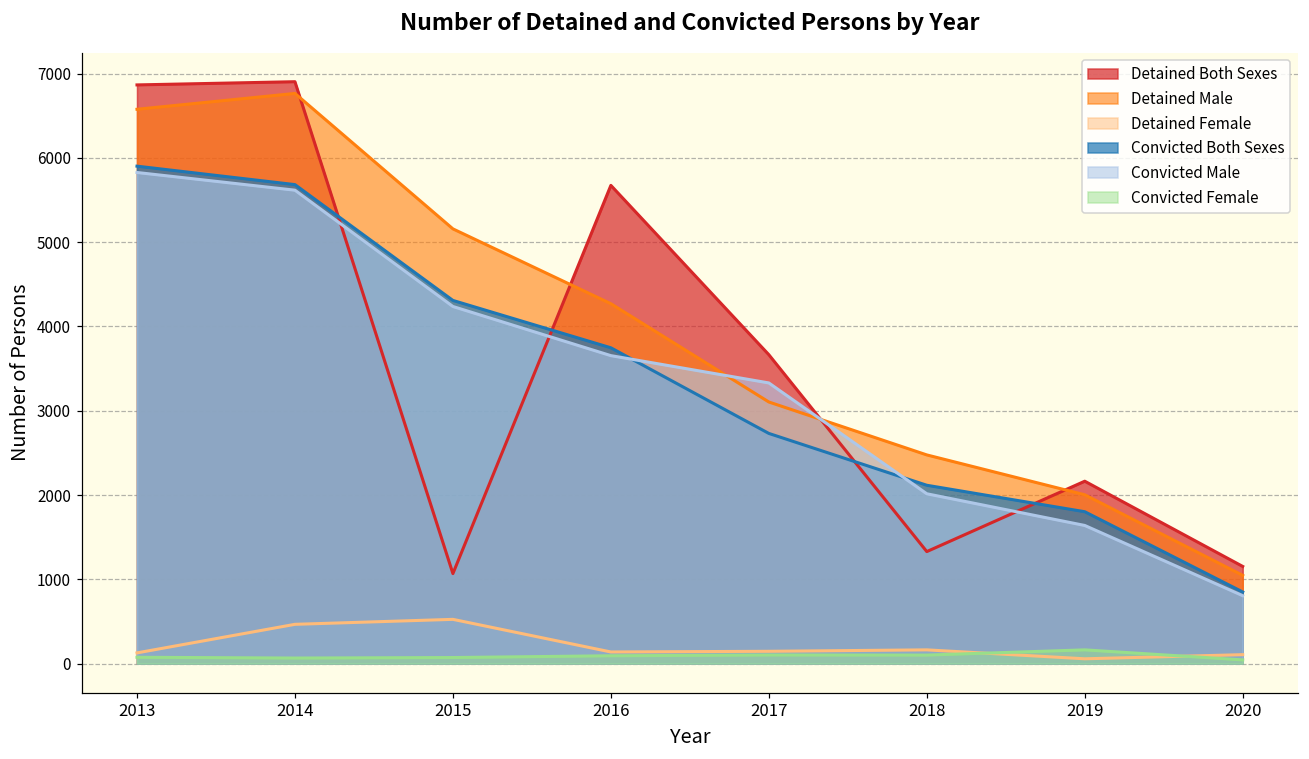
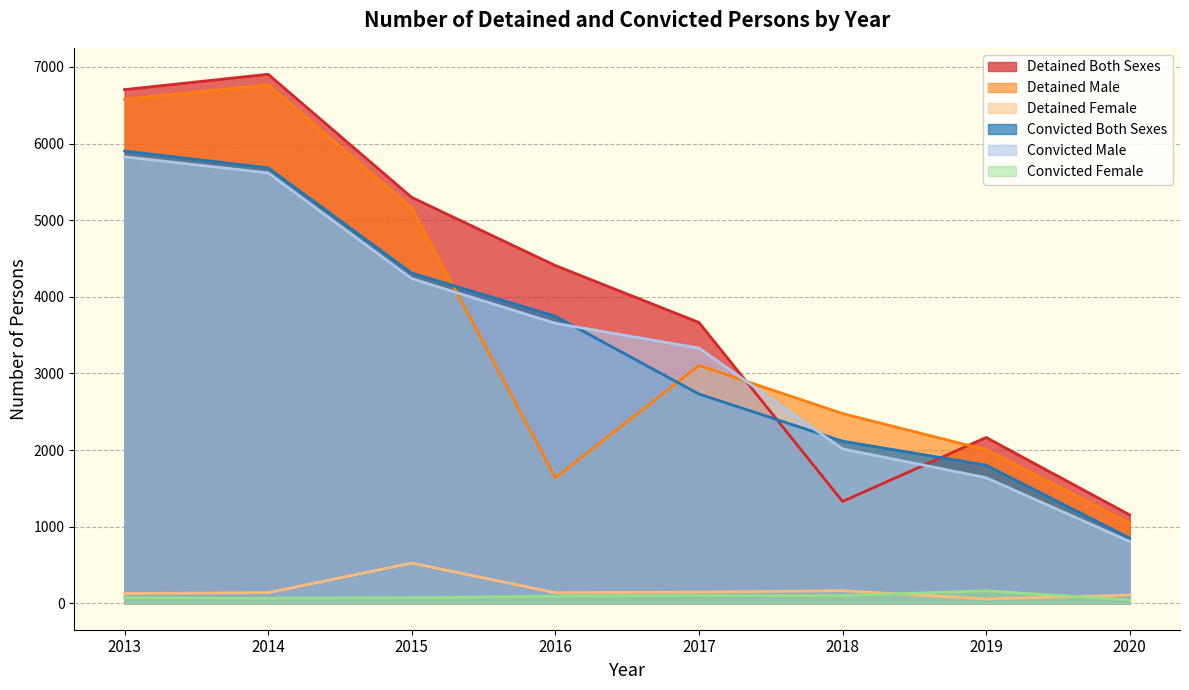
  {
    "Detained Both Sexes": {
-     "2013": 6900,
+     "2013": 6700,
      "2014": 6900,
-     "2015": 1100,
-     "2016": 5700,
+     "2015": 5300,
+     "2016": 4400,
      "2017": 3700,
      "2018": 1300,
      "2019": 2200,
      "2020": 1200
    },
    "Detained Male": {
      "2013": 6600,
      "2014": 6800,
      "2015": 5200,
-     "2016": 4300,
+     "2016": 1600,
      "2017": 3100,
      "2018": 2500,
      "2019": 2000,
      "2020": 1000
    },
    "Detained Female": {
      "2013": 100,
-     "2014": 500,
+     "2014": 100,
      "2015": 500,
      "2016": 100,
      "2017": 100,
      "2018": 200,
      "2019": 100,
      "2020": 100
    },
    "Convicted Both Sexes": {
      "2013": 5900,
      "2014": 5700,
      "2015": 4300,
      "2016": 3700,
      "2017": 2700,
      "2018": 2100,
      "2019": 1800,
      "2020": 900
    },
    "Convicted Male": {
      "2013": 5800,
      "2014": 5600,
      "2015": 4200,
      "2016": 3700,
      "2017": 3300,
      "2018": 2000,
      "2019": 1600,
      "2020": 800
    },
    "Convicted Female": {
      "2013": 100,
      "2014": 100,
      "2015": 100,
      "2016": 100,
      "2017": 100,
      "2018": 100,
      "2019": 200,
      "2020": 0
    }
  }
